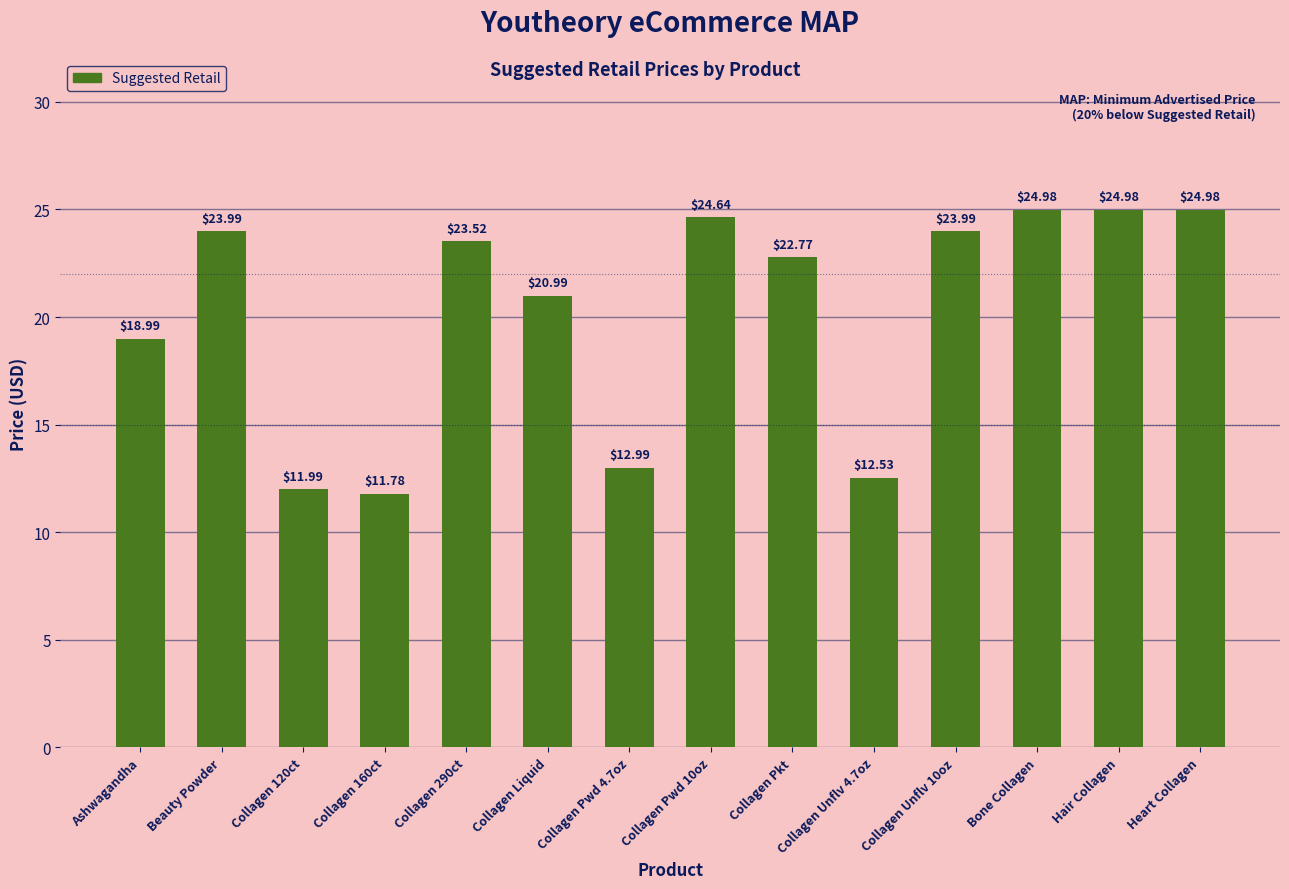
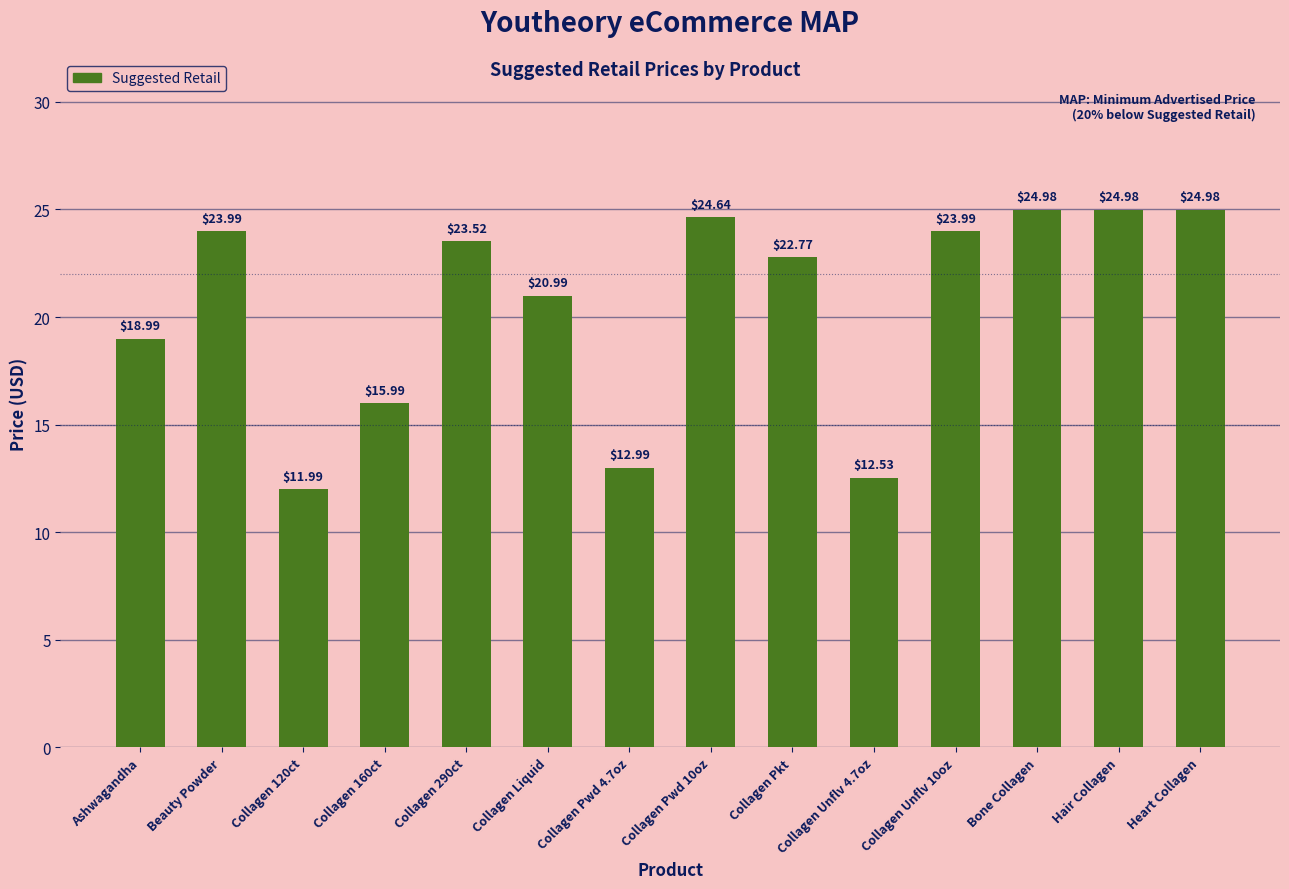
  {
    "Ashwagandha": "$18.99",
    "Beauty Powder": "$23.99",
    "Collagen 120ct": "$11.99",
-   "Collagen 160ct": "$11.78",
+   "Collagen 160ct": "$15.99",
    "Collagen 290ct": "$23.52",
    "Collagen Liquid": "$20.99",
    "Collagen Pwd 4.7oz": "$12.99",
    "Collagen Pwd 10oz": "$24.64",
    "Collagen Pkt": "$22.77",
    "Collagen Unflv 4.7oz": "$12.53",
    "Collagen Unflv 10oz": "$23.99",
    "Bone Collagen": "$24.98",
    "Hair Collagen": "$24.98",
    "Heart Collagen": "$24.98"
  }
